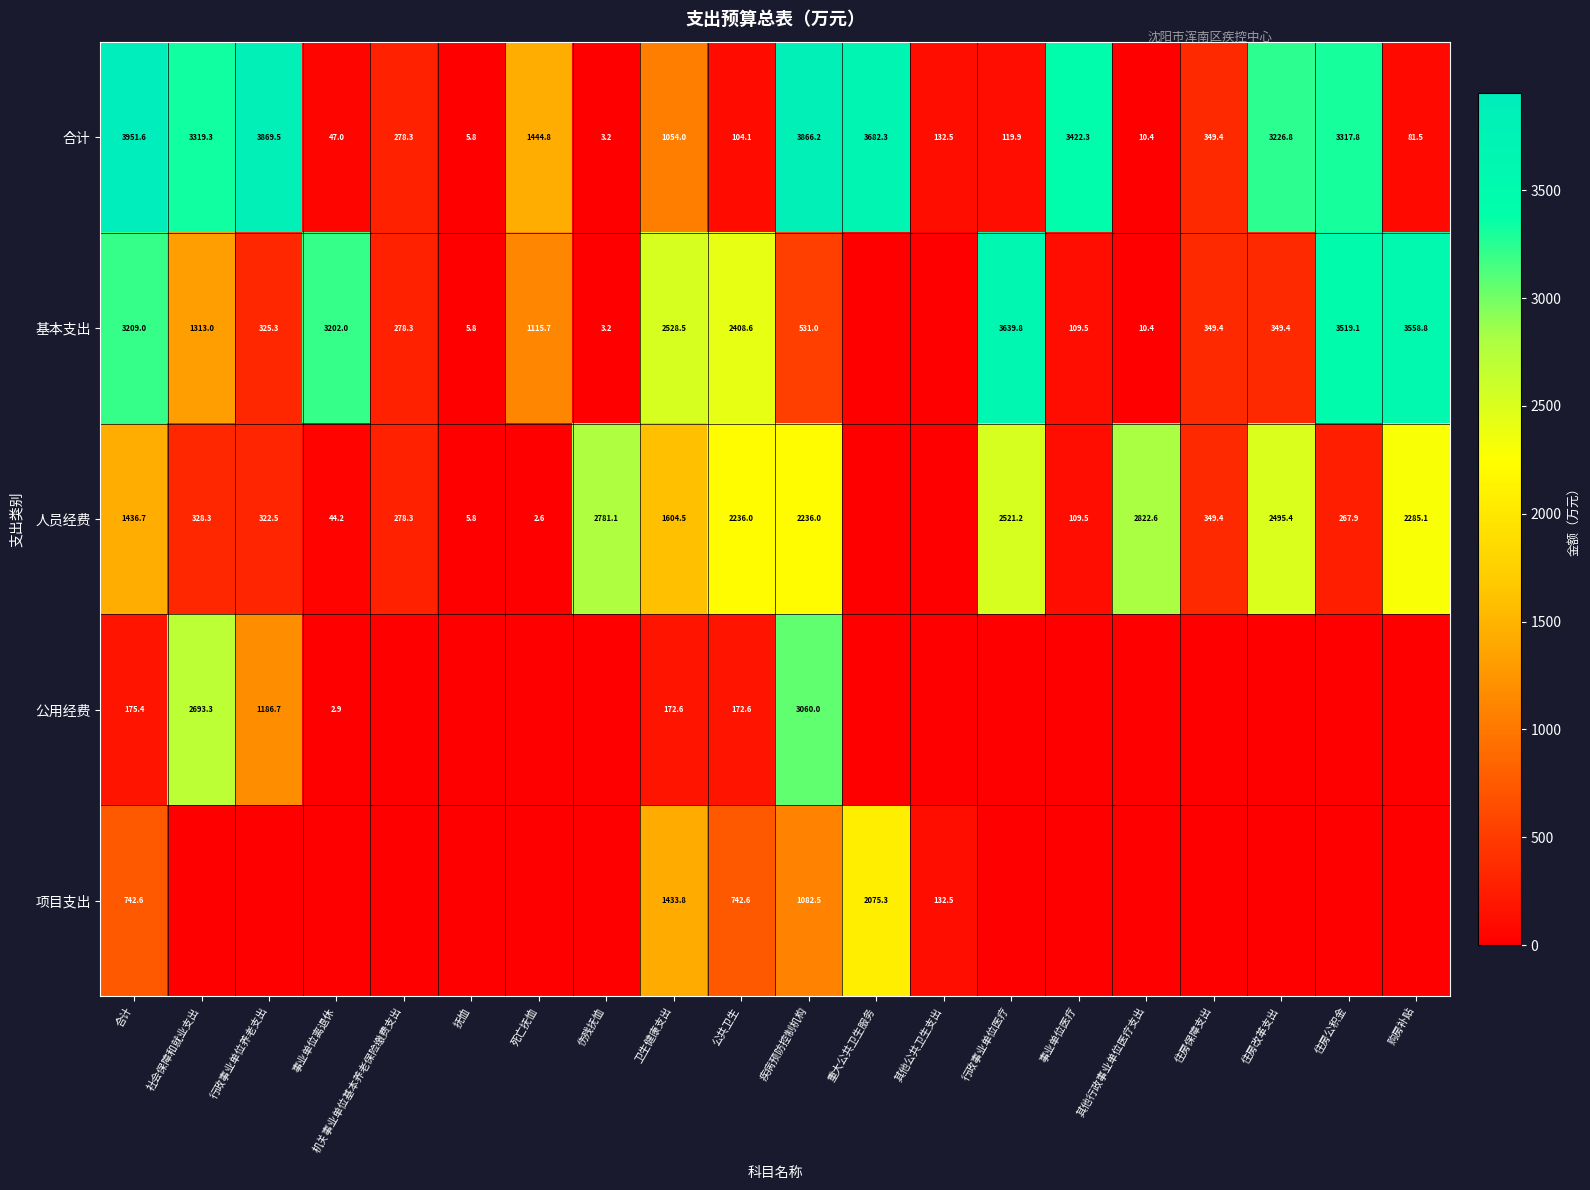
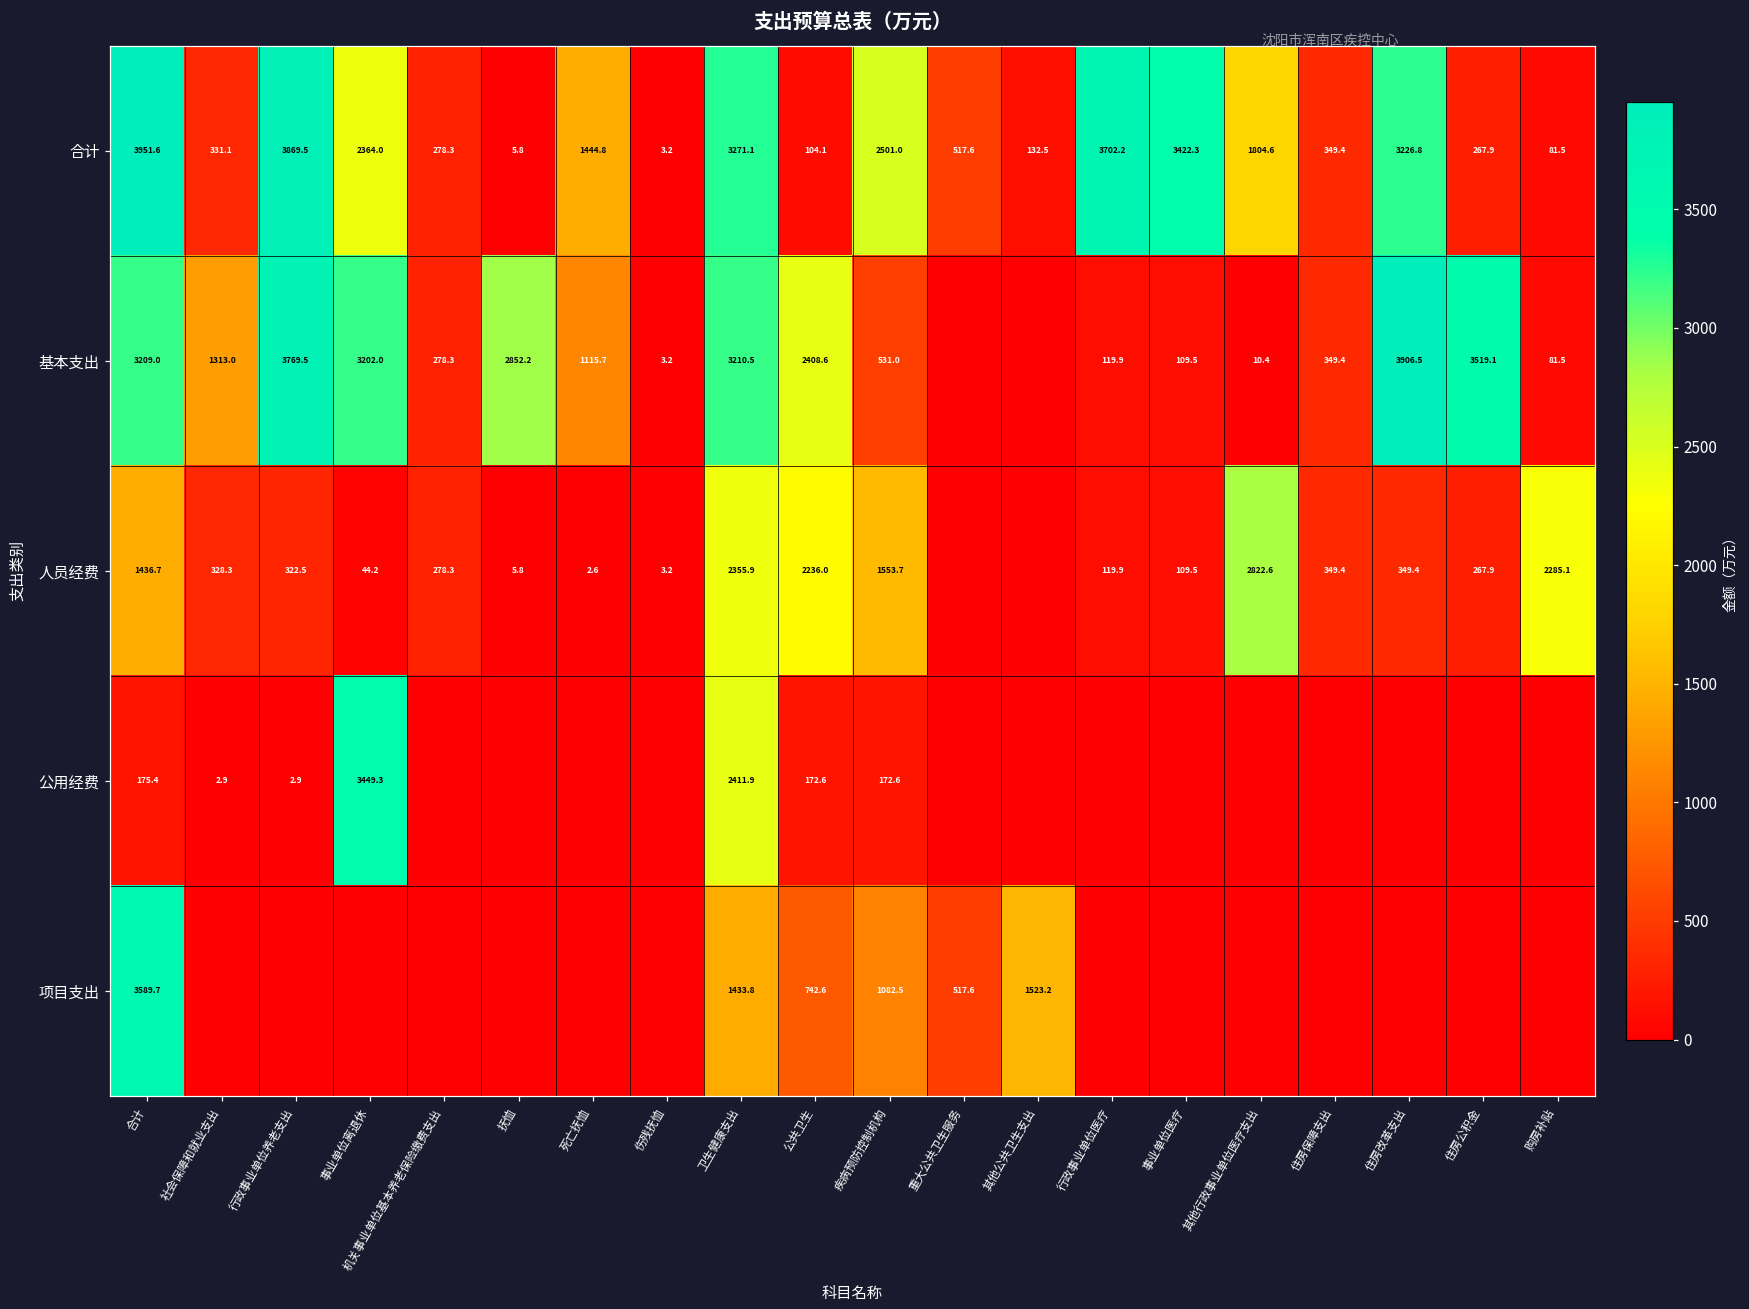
  {
    "合计": {
      "合计": 3951.6,
-     "社会保障和就业支出": 3319.3,
+     "社会保障和就业支出": 331.1,
      "行政事业单位养老支出": 3869.5,
-     "事业单位离退休": 47.0,
+     "事业单位离退休": 2364.0,
      "机关事业单位基本养老保险缴费支出": 278.3,
      "抚恤": 5.8,
      "死亡抚恤": 1444.8,
      "伤残抚恤": 3.2,
-     "卫生健康支出": 1054.0,
+     "卫生健康支出": 3271.1,
      "公共卫生": 104.1,
-     "疾病预防控制机构": 3866.2,
-     "重大公共卫生服务": 3682.3,
+     "疾病预防控制机构": 2501.0,
+     "重大公共卫生服务": 517.6,
      "其他公共卫生支出": 132.5,
-     "行政事业单位医疗": 119.9,
+     "行政事业单位医疗": 3702.2,
      "事业单位医疗": 3422.3,
-     "其他行政事业单位医疗支出": 10.4,
+     "其他行政事业单位医疗支出": 1804.6,
      "住房保障支出": 349.4,
      "住房改革支出": 3226.8,
-     "住房公积金": 3317.8,
+     "住房公积金": 267.9,
      "购房补贴": 81.5
    },
    "基本支出": {
      "合计": 3209.0,
      "社会保障和就业支出": 1313.0,
-     "行政事业单位养老支出": 325.3,
+     "行政事业单位养老支出": 3769.5,
      "事业单位离退休": 3202.0,
      "机关事业单位基本养老保险缴费支出": 278.3,
-     "抚恤": 5.8,
+     "抚恤": 2852.2,
      "死亡抚恤": 1115.7,
      "伤残抚恤": 3.2,
-     "卫生健康支出": 2528.5,
+     "卫生健康支出": 3210.5,
      "公共卫生": 2408.6,
      "疾病预防控制机构": 531.0,
-     "行政事业单位医疗": 3639.8,
+     "行政事业单位医疗": 119.9,
      "事业单位医疗": 109.5,
      "其他行政事业单位医疗支出": 10.4,
      "住房保障支出": 349.4,
-     "住房改革支出": 349.4,
+     "住房改革支出": 3906.5,
      "住房公积金": 3519.1,
-     "购房补贴": 3558.8
+     "购房补贴": 81.5
    },
    "人员经费": {
      "合计": 1436.7,
      "社会保障和就业支出": 328.3,
      "行政事业单位养老支出": 322.5,
      "事业单位离退休": 44.2,
      "机关事业单位基本养老保险缴费支出": 278.3,
      "抚恤": 5.8,
      "死亡抚恤": 2.6,
-     "伤残抚恤": 2781.1,
-     "卫生健康支出": 1604.5,
+     "伤残抚恤": 3.2,
+     "卫生健康支出": 2355.9,
      "公共卫生": 2236.0,
-     "疾病预防控制机构": 2236.0,
-     "行政事业单位医疗": 2521.2,
+     "疾病预防控制机构": 1553.7,
+     "行政事业单位医疗": 119.9,
      "事业单位医疗": 109.5,
      "其他行政事业单位医疗支出": 2822.6,
      "住房保障支出": 349.4,
-     "住房改革支出": 2495.4,
+     "住房改革支出": 349.4,
      "住房公积金": 267.9,
      "购房补贴": 2285.1
    },
    "公用经费": {
      "合计": 175.4,
-     "社会保障和就业支出": 2693.3,
-     "行政事业单位养老支出": 1186.7,
-     "事业单位离退休": 2.9,
-     "卫生健康支出": 172.6,
+     "社会保障和就业支出": 2.9,
+     "行政事业单位养老支出": 2.9,
+     "事业单位离退休": 3449.3,
+     "卫生健康支出": 2411.9,
      "公共卫生": 172.6,
-     "疾病预防控制机构": 3060.0
+     "疾病预防控制机构": 172.6
    },
    "项目支出": {
-     "合计": 742.6,
+     "合计": 3589.7,
      "卫生健康支出": 1433.8,
      "公共卫生": 742.6,
      "疾病预防控制机构": 1082.5,
-     "重大公共卫生服务": 2075.3,
-     "其他公共卫生支出": 132.5
+     "重大公共卫生服务": 517.6,
+     "其他公共卫生支出": 1523.2
    }
  }
